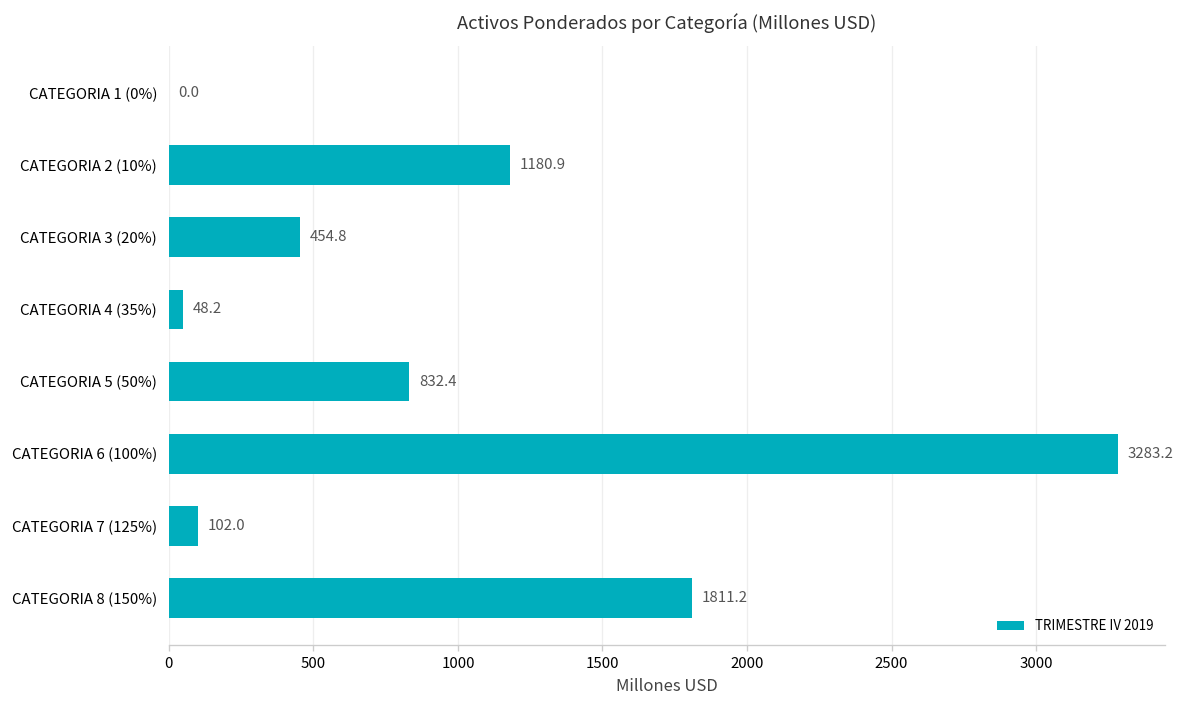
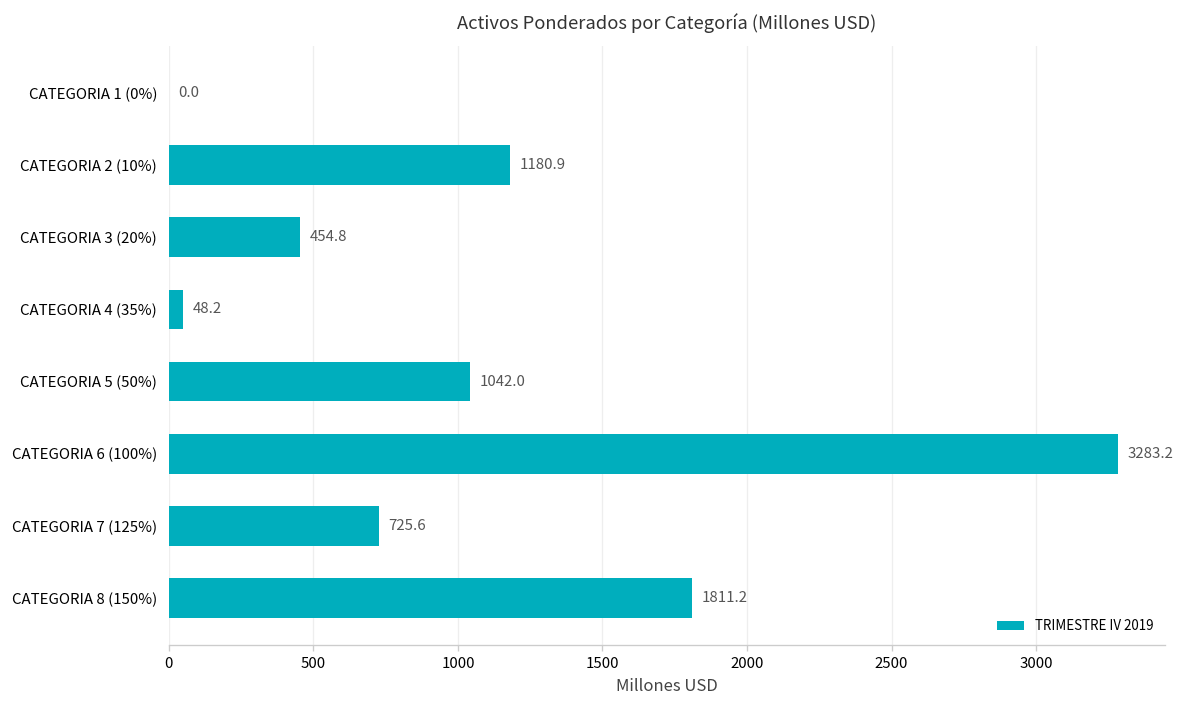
  {
    "CATEGORIA 1 (0%)": 0.0,
    "CATEGORIA 2 (10%)": 1180.9,
    "CATEGORIA 3 (20%)": 454.8,
    "CATEGORIA 4 (35%)": 48.2,
-   "CATEGORIA 5 (50%)": 832.4,
+   "CATEGORIA 5 (50%)": 1042.0,
    "CATEGORIA 6 (100%)": 3283.2,
-   "CATEGORIA 7 (125%)": 102.0,
+   "CATEGORIA 7 (125%)": 725.6,
    "CATEGORIA 8 (150%)": 1811.2
  }
